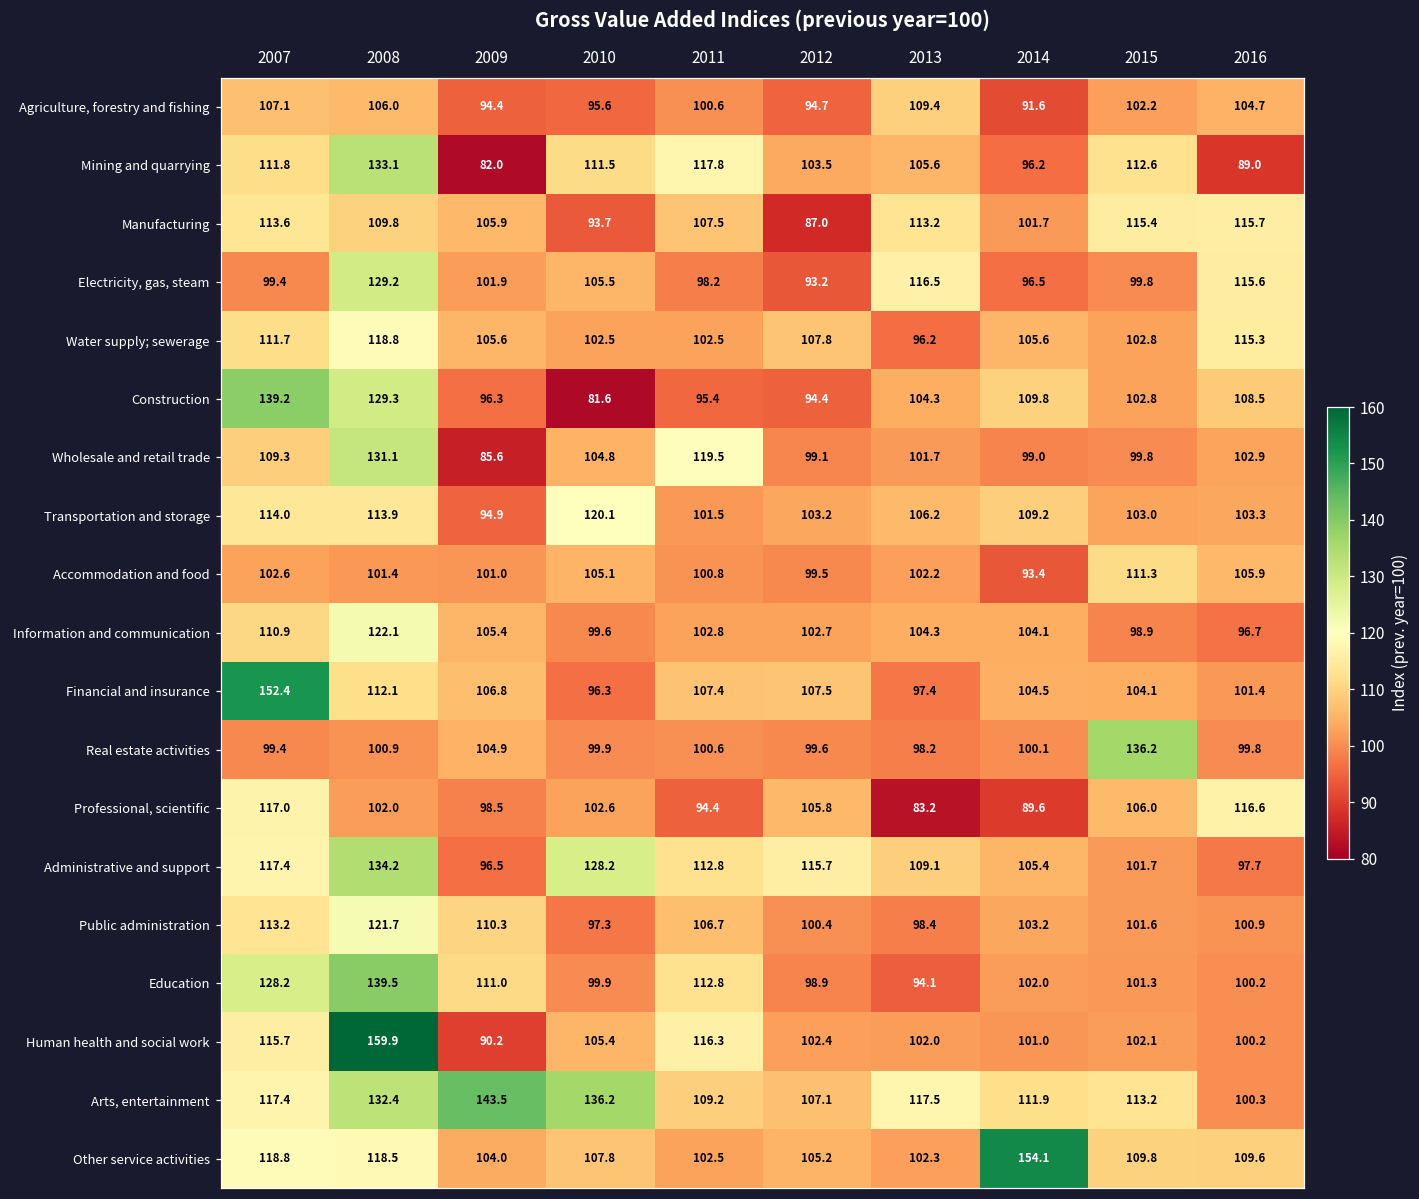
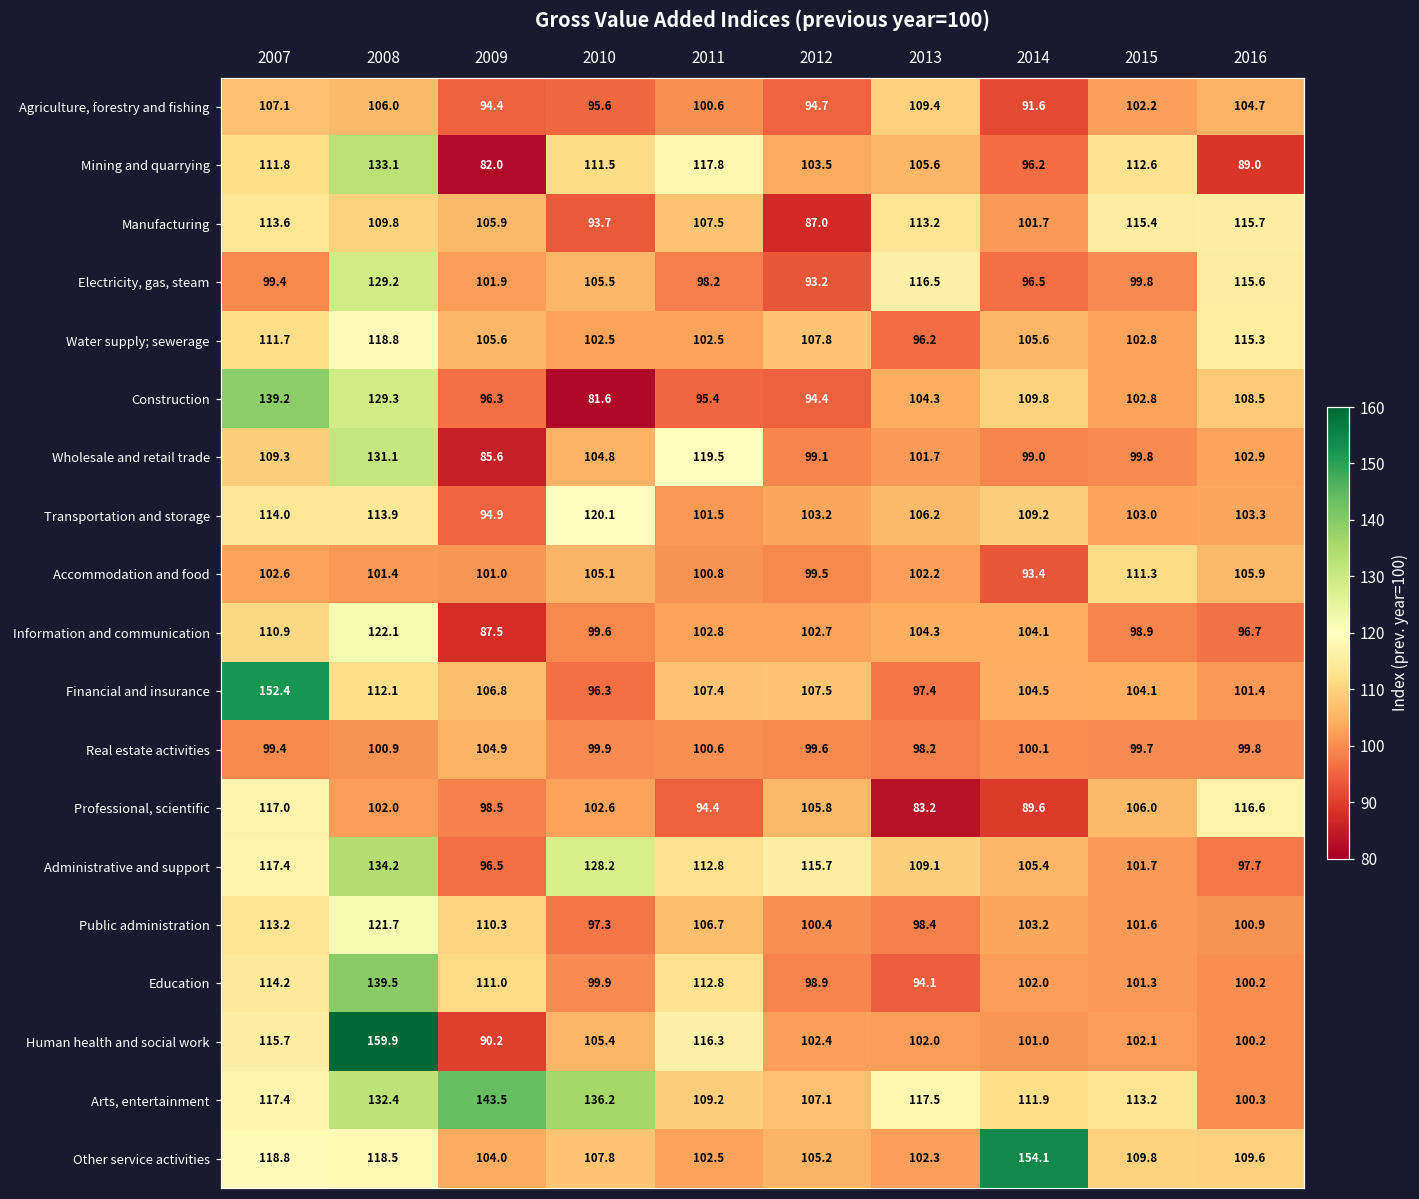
  {
    "Agriculture, forestry and fishing": {
      "2007": 107.1,
      "2008": 106.0,
      "2009": 94.4,
      "2010": 95.6,
      "2011": 100.6,
      "2012": 94.7,
      "2013": 109.4,
      "2014": 91.6,
      "2015": 102.2,
      "2016": 104.7
    },
    "Mining and quarrying": {
      "2007": 111.8,
      "2008": 133.1,
      "2009": 82.0,
      "2010": 111.5,
      "2011": 117.8,
      "2012": 103.5,
      "2013": 105.6,
      "2014": 96.2,
      "2015": 112.6,
      "2016": 89.0
    },
    "Manufacturing": {
      "2007": 113.6,
      "2008": 109.8,
      "2009": 105.9,
      "2010": 93.7,
      "2011": 107.5,
      "2012": 87.0,
      "2013": 113.2,
      "2014": 101.7,
      "2015": 115.4,
      "2016": 115.7
    },
    "Electricity, gas, steam": {
      "2007": 99.4,
      "2008": 129.2,
      "2009": 101.9,
      "2010": 105.5,
      "2011": 98.2,
      "2012": 93.2,
      "2013": 116.5,
      "2014": 96.5,
      "2015": 99.8,
      "2016": 115.6
    },
    "Water supply; sewerage": {
      "2007": 111.7,
      "2008": 118.8,
      "2009": 105.6,
      "2010": 102.5,
      "2011": 102.5,
      "2012": 107.8,
      "2013": 96.2,
      "2014": 105.6,
      "2015": 102.8,
      "2016": 115.3
    },
    "Construction": {
      "2007": 139.2,
      "2008": 129.3,
      "2009": 96.3,
      "2010": 81.6,
      "2011": 95.4,
      "2012": 94.4,
      "2013": 104.3,
      "2014": 109.8,
      "2015": 102.8,
      "2016": 108.5
    },
    "Wholesale and retail trade": {
      "2007": 109.3,
      "2008": 131.1,
      "2009": 85.6,
      "2010": 104.8,
      "2011": 119.5,
      "2012": 99.1,
      "2013": 101.7,
      "2014": 99.0,
      "2015": 99.8,
      "2016": 102.9
    },
    "Transportation and storage": {
      "2007": 114.0,
      "2008": 113.9,
      "2009": 94.9,
      "2010": 120.1,
      "2011": 101.5,
      "2012": 103.2,
      "2013": 106.2,
      "2014": 109.2,
      "2015": 103.0,
      "2016": 103.3
    },
    "Accommodation and food": {
      "2007": 102.6,
      "2008": 101.4,
      "2009": 101.0,
      "2010": 105.1,
      "2011": 100.8,
      "2012": 99.5,
      "2013": 102.2,
      "2014": 93.4,
      "2015": 111.3,
      "2016": 105.9
    },
    "Information and communication": {
      "2007": 110.9,
      "2008": 122.1,
-     "2009": 105.4,
+     "2009": 87.5,
      "2010": 99.6,
      "2011": 102.8,
      "2012": 102.7,
      "2013": 104.3,
      "2014": 104.1,
      "2015": 98.9,
      "2016": 96.7
    },
    "Financial and insurance": {
      "2007": 152.4,
      "2008": 112.1,
      "2009": 106.8,
      "2010": 96.3,
      "2011": 107.4,
      "2012": 107.5,
      "2013": 97.4,
      "2014": 104.5,
      "2015": 104.1,
      "2016": 101.4
    },
    "Real estate activities": {
      "2007": 99.4,
      "2008": 100.9,
      "2009": 104.9,
      "2010": 99.9,
      "2011": 100.6,
      "2012": 99.6,
      "2013": 98.2,
      "2014": 100.1,
-     "2015": 136.2,
+     "2015": 99.7,
      "2016": 99.8
    },
    "Professional, scientific": {
      "2007": 117.0,
      "2008": 102.0,
      "2009": 98.5,
      "2010": 102.6,
      "2011": 94.4,
      "2012": 105.8,
      "2013": 83.2,
      "2014": 89.6,
      "2015": 106.0,
      "2016": 116.6
    },
    "Administrative and support": {
      "2007": 117.4,
      "2008": 134.2,
      "2009": 96.5,
      "2010": 128.2,
      "2011": 112.8,
      "2012": 115.7,
      "2013": 109.1,
      "2014": 105.4,
      "2015": 101.7,
      "2016": 97.7
    },
    "Public administration": {
      "2007": 113.2,
      "2008": 121.7,
      "2009": 110.3,
      "2010": 97.3,
      "2011": 106.7,
      "2012": 100.4,
      "2013": 98.4,
      "2014": 103.2,
      "2015": 101.6,
      "2016": 100.9
    },
    "Education": {
-     "2007": 128.2,
+     "2007": 114.2,
      "2008": 139.5,
      "2009": 111.0,
      "2010": 99.9,
      "2011": 112.8,
      "2012": 98.9,
      "2013": 94.1,
      "2014": 102.0,
      "2015": 101.3,
      "2016": 100.2
    },
    "Human health and social work": {
      "2007": 115.7,
      "2008": 159.9,
      "2009": 90.2,
      "2010": 105.4,
      "2011": 116.3,
      "2012": 102.4,
      "2013": 102.0,
      "2014": 101.0,
      "2015": 102.1,
      "2016": 100.2
    },
    "Arts, entertainment": {
      "2007": 117.4,
      "2008": 132.4,
      "2009": 143.5,
      "2010": 136.2,
      "2011": 109.2,
      "2012": 107.1,
      "2013": 117.5,
      "2014": 111.9,
      "2015": 113.2,
      "2016": 100.3
    },
    "Other service activities": {
      "2007": 118.8,
      "2008": 118.5,
      "2009": 104.0,
      "2010": 107.8,
      "2011": 102.5,
      "2012": 105.2,
      "2013": 102.3,
      "2014": 154.1,
      "2015": 109.8,
      "2016": 109.6
    }
  }
